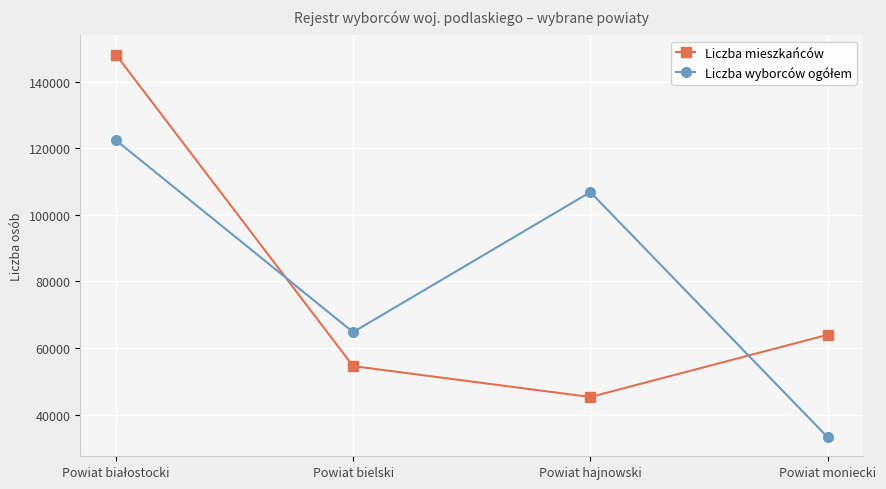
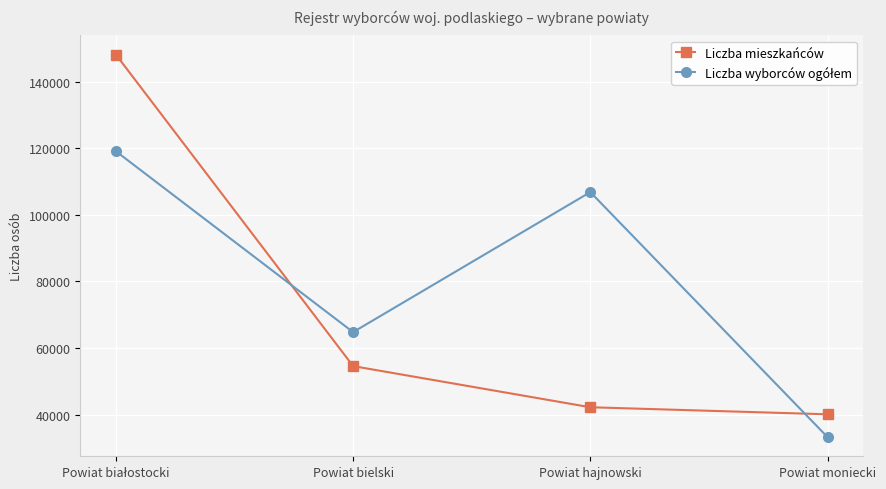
  {
    "Liczba mieszkańców": {
      "Powiat białostocki": 148000,
      "Powiat bielski": 55000,
-     "Powiat hajnowski": 45000,
-     "Powiat moniecki": 64000
+     "Powiat hajnowski": 42000,
+     "Powiat moniecki": 40000
    },
    "Liczba wyborców ogółem": {
-     "Powiat białostocki": 122000,
+     "Powiat białostocki": 119000,
      "Powiat bielski": 65000,
      "Powiat hajnowski": 107000,
      "Powiat moniecki": 33000
    }
  }
